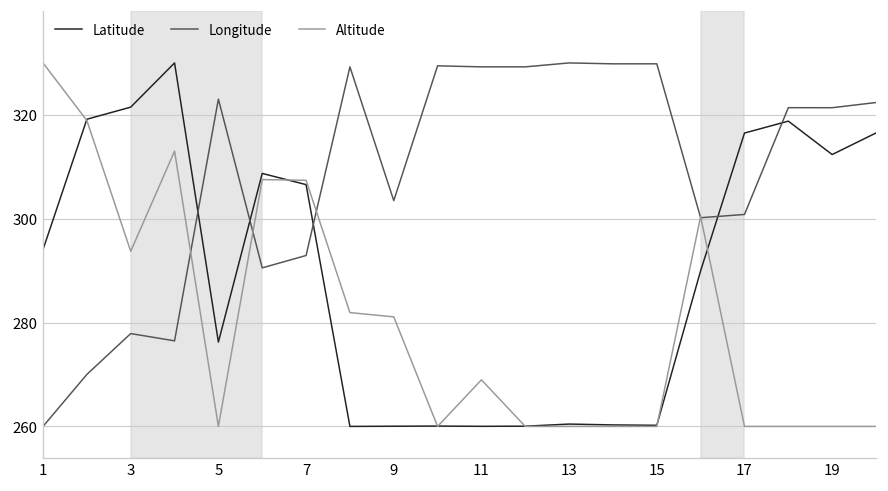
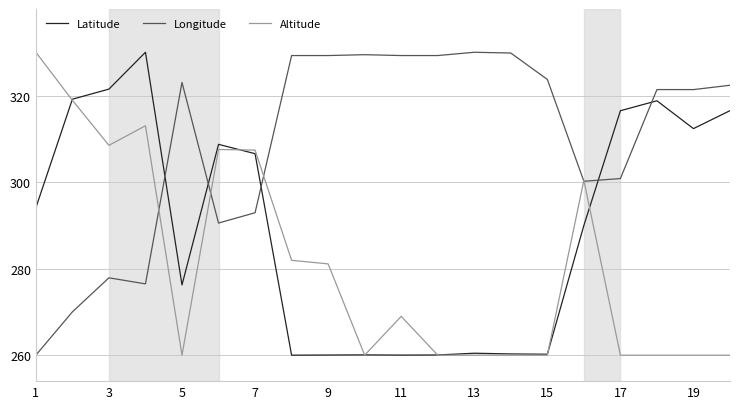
  {
    "Latitude": {
      "1": 294,
      "3": 321,
      "5": 276,
      "7": 307,
      "9": 260,
      "11": 260,
      "17": 316,
      "19": 312
    },
    "Longitude": {
      "1": 260,
      "3": 278,
      "5": 323,
      "7": 293,
-     "9": 303,
+     "9": 329,
      "11": 329,
      "13": 330,
-     "15": 330,
+     "15": 324,
      "17": 301,
      "19": 321
    },
    "Altitude": {
      "1": 330,
-     "3": 294,
+     "3": 308,
      "5": 260,
      "7": 307,
      "9": 281,
      "11": 269,
      "17": 260,
      "19": 260
    }
  }
